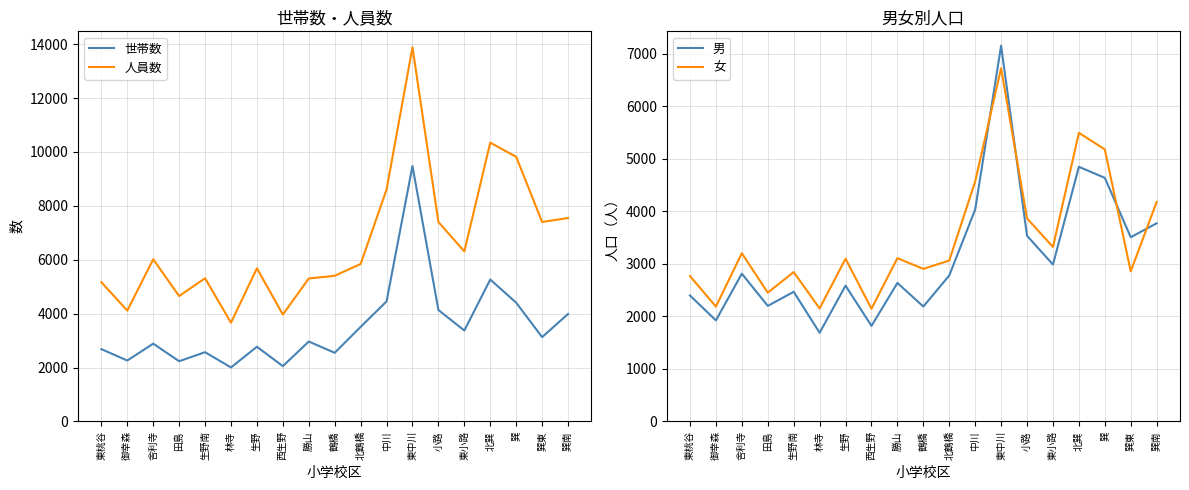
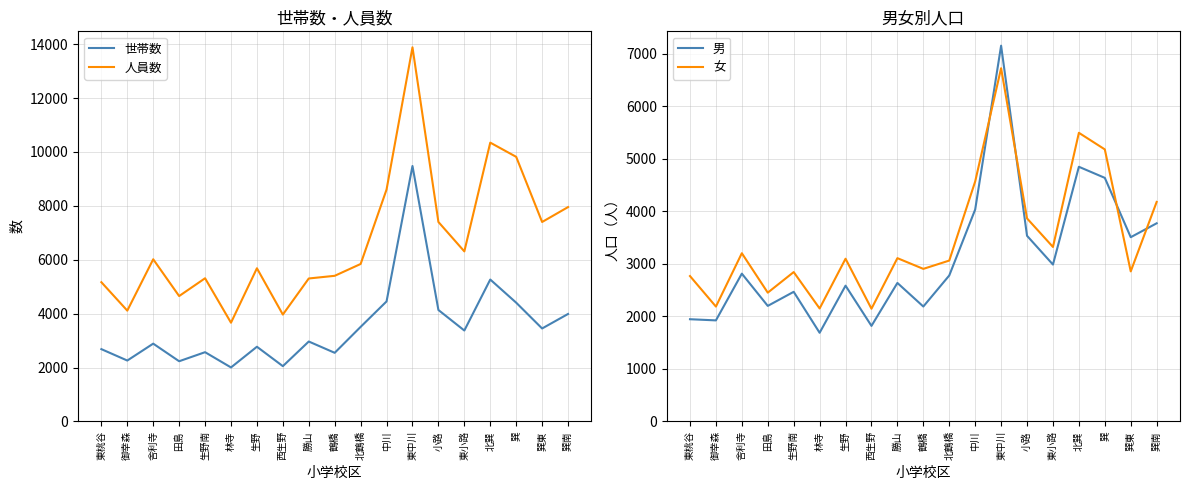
  {
    "世帯数・人員数": {
      "世帯数": {
        "東桃谷": 2700,
        "御幸森": 2300,
        "舎利寺": 2900,
        "田島": 2200,
        "生野南": 2600,
        "林寺": 2000,
        "生野": 2800,
        "西生野": 2100,
        "勝山": 3000,
        "鶴橋": 2500,
        "北鶴橋": 3500,
        "中川": 4500,
        "東中川": 9500,
        "小路": 4100,
        "東小路": 3400,
        "北巽": 5300,
        "巽": 4400,
-       "巽東": 3100,
+       "巽東": 3500,
        "巽南": 4000
      },
      "人員数": {
        "東桃谷": 5200,
        "御幸森": 4100,
        "舎利寺": 6000,
        "田島": 4700,
        "生野南": 5300,
        "林寺": 3700,
        "生野": 5700,
        "西生野": 4000,
        "勝山": 5300,
        "鶴橋": 5400,
        "北鶴橋": 5800,
        "中川": 8600,
        "東中川": 13900,
        "小路": 7400,
        "東小路": 6300,
        "北巽": 10300,
        "巽": 9800,
        "巽東": 7400,
-       "巽南": 7600
+       "巽南": 8000
      }
    },
    "男女別人口": {
      "男": {
-       "東桃谷": 2400,
+       "東桃谷": 1900,
        "御幸森": 1900,
        "舎利寺": 2800,
        "田島": 2200,
        "生野南": 2500,
        "林寺": 1700,
        "生野": 2600,
        "西生野": 1800,
        "勝山": 2600,
        "鶴橋": 2200,
        "北鶴橋": 2800,
        "中川": 4000,
        "東中川": 7200,
        "小路": 3500,
        "東小路": 3000,
        "北巽": 4900,
        "巽": 4600,
        "巽東": 3500,
        "巽南": 3800
      },
      "女": {
        "東桃谷": 2800,
        "御幸森": 2200,
        "舎利寺": 3200,
        "田島": 2500,
        "生野南": 2800,
        "林寺": 2200,
        "生野": 3100,
        "西生野": 2100,
        "勝山": 3100,
        "鶴橋": 2900,
        "北鶴橋": 3100,
        "中川": 4600,
        "東中川": 6700,
        "小路": 3900,
        "東小路": 3300,
        "北巽": 5500,
        "巽": 5200,
        "巽東": 2900,
        "巽南": 4200
      }
    }
  }
